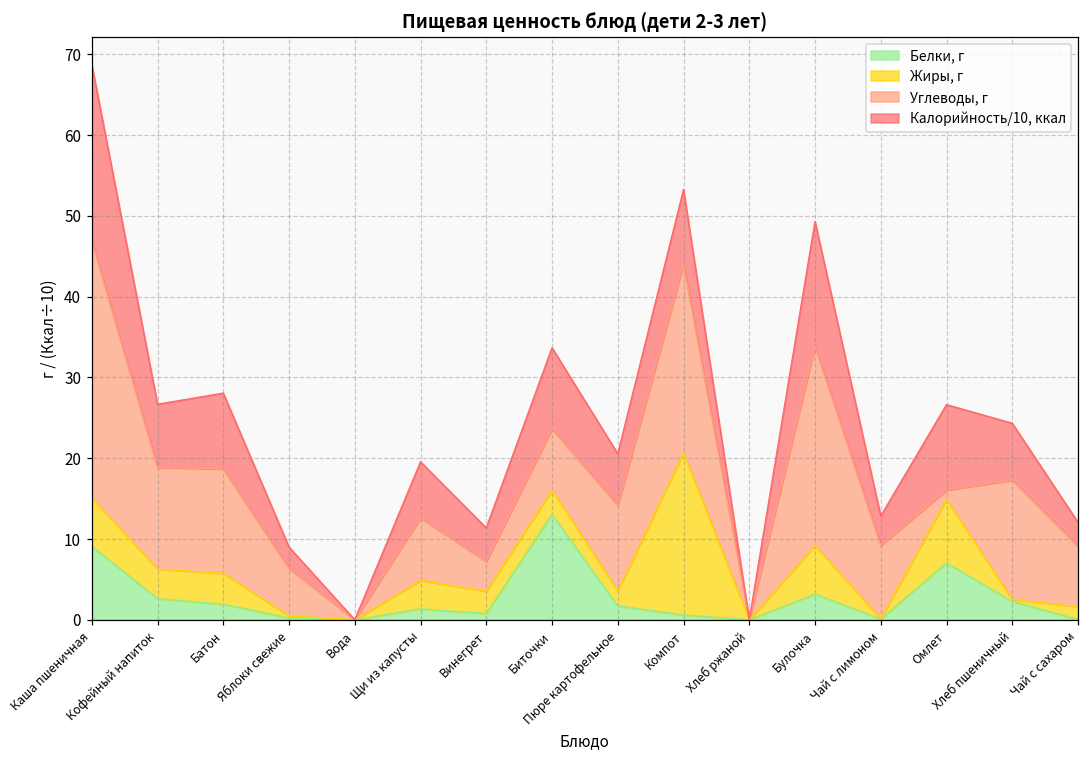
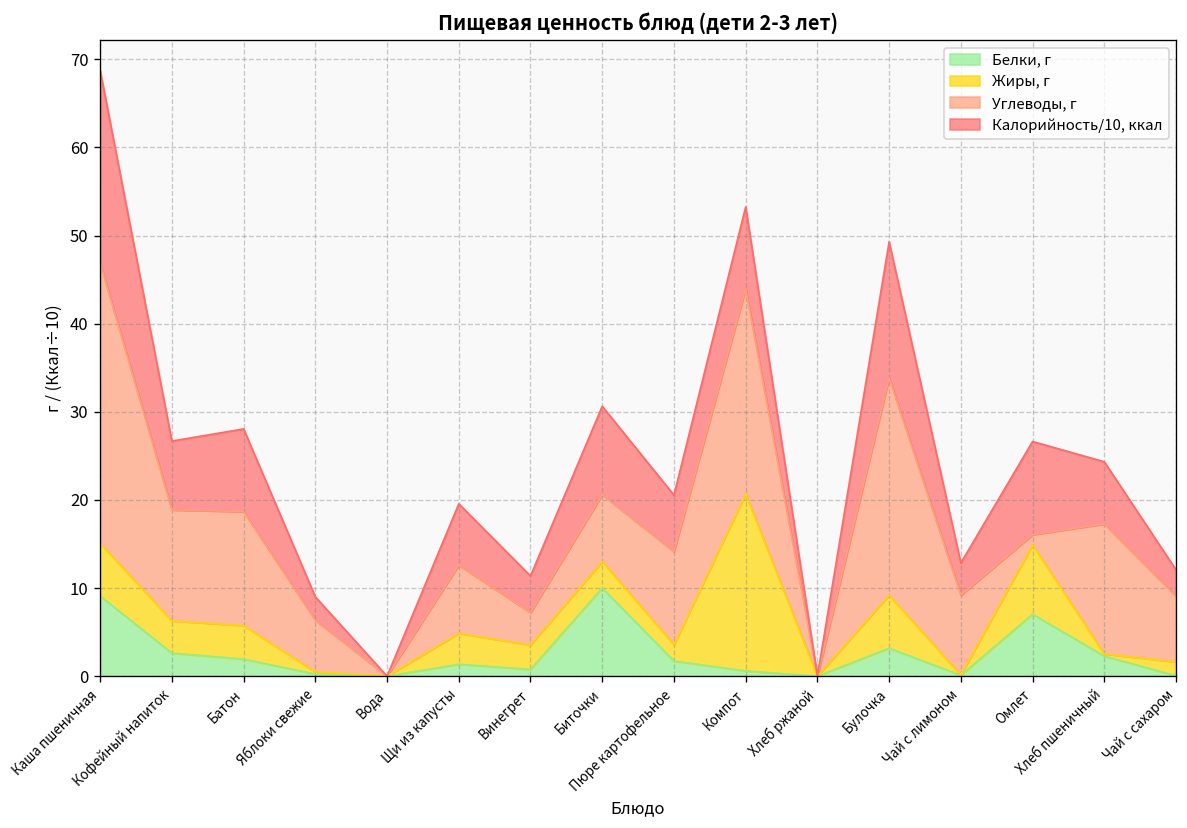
  {
    "Белки, г": {
      "Каша пшеничная": 9,
      "Кофейный напиток": 3,
      "Батон": 2,
      "Щи из капусты": 1,
      "Винегрет": 1,
-     "Биточки": 13,
+     "Биточки": 10,
      "Пюре картофельное": 2,
      "Компот": 1,
      "Булочка": 3,
      "Омлет": 7,
      "Чай с сахаром": 0
    },
    "Жиры, г": {
      "Каша пшеничная": 6,
      "Кофейный напиток": 4,
      "Батон": 4,
      "Щи из капусты": 4,
      "Винегрет": 3,
      "Биточки": 3,
      "Пюре картофельное": 2,
      "Компот": 20,
      "Булочка": 6,
      "Омлет": 8,
      "Чай с сахаром": 2
    }
  }
